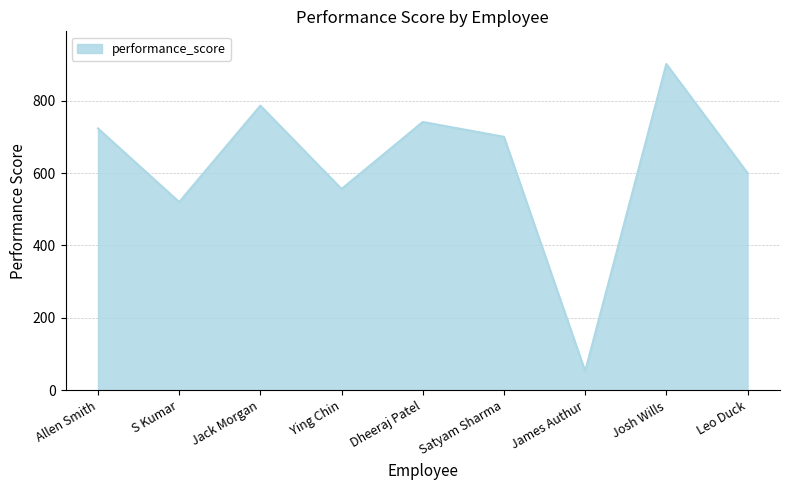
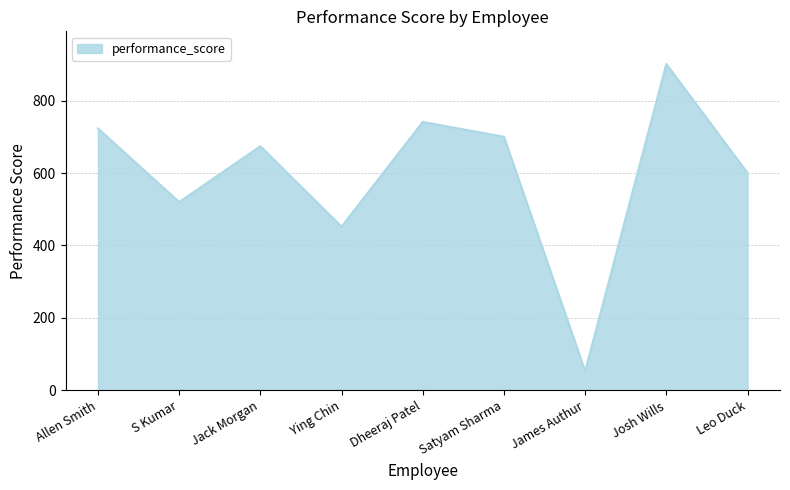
  {
    "Allen Smith": 720,
    "S Kumar": 520,
-   "Jack Morgan": 790,
-   "Ying Chin": 560,
+   "Jack Morgan": 670,
+   "Ying Chin": 450,
    "Dheeraj Patel": 740,
    "Satyam Sharma": 700,
    "James Authur": 50,
    "Josh Wills": 900,
    "Leo Duck": 600
  }
